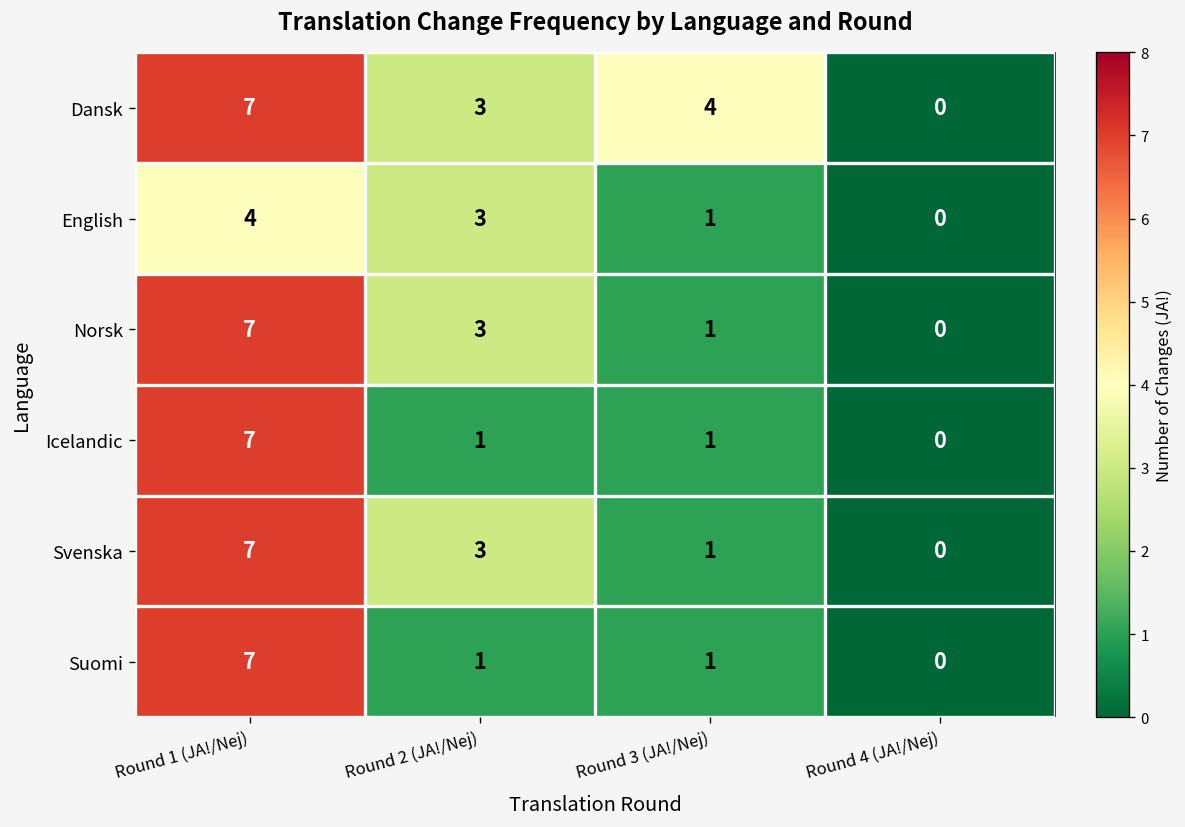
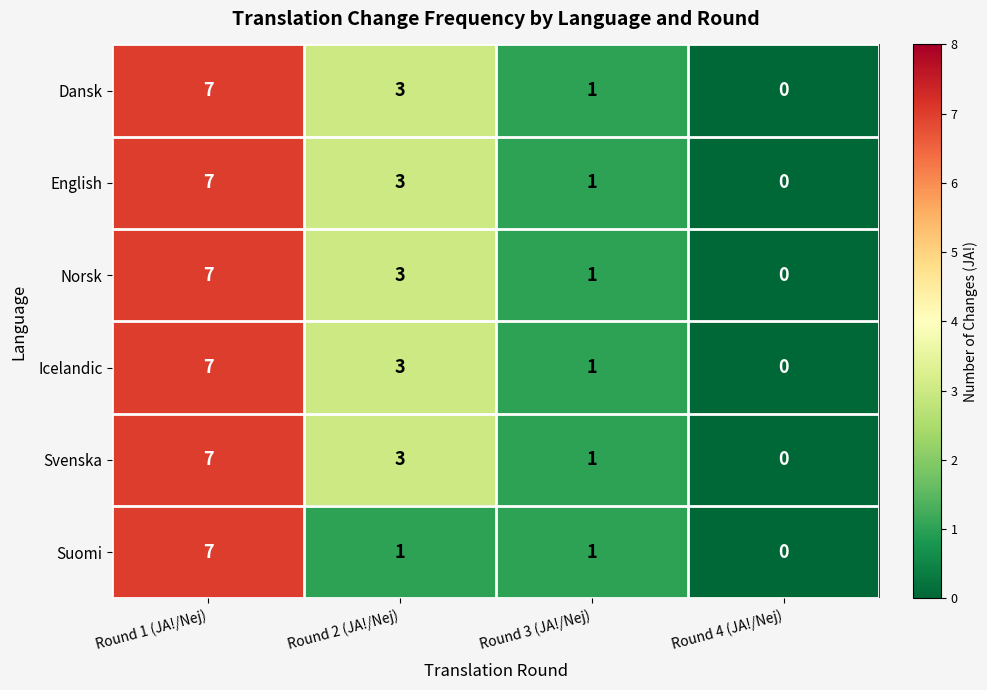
  {
    "Dansk": {
      "Round 1 (JA!/Nej)": 7,
      "Round 2 (JA!/Nej)": 3,
-     "Round 3 (JA!/Nej)": 4,
+     "Round 3 (JA!/Nej)": 1,
      "Round 4 (JA!/Nej)": 0
    },
    "English": {
-     "Round 1 (JA!/Nej)": 4,
+     "Round 1 (JA!/Nej)": 7,
      "Round 2 (JA!/Nej)": 3,
      "Round 3 (JA!/Nej)": 1,
      "Round 4 (JA!/Nej)": 0
    },
    "Norsk": {
      "Round 1 (JA!/Nej)": 7,
      "Round 2 (JA!/Nej)": 3,
      "Round 3 (JA!/Nej)": 1,
      "Round 4 (JA!/Nej)": 0
    },
    "Icelandic": {
      "Round 1 (JA!/Nej)": 7,
-     "Round 2 (JA!/Nej)": 1,
+     "Round 2 (JA!/Nej)": 3,
      "Round 3 (JA!/Nej)": 1,
      "Round 4 (JA!/Nej)": 0
    },
    "Svenska": {
      "Round 1 (JA!/Nej)": 7,
      "Round 2 (JA!/Nej)": 3,
      "Round 3 (JA!/Nej)": 1,
      "Round 4 (JA!/Nej)": 0
    },
    "Suomi": {
      "Round 1 (JA!/Nej)": 7,
      "Round 2 (JA!/Nej)": 1,
      "Round 3 (JA!/Nej)": 1,
      "Round 4 (JA!/Nej)": 0
    }
  }
